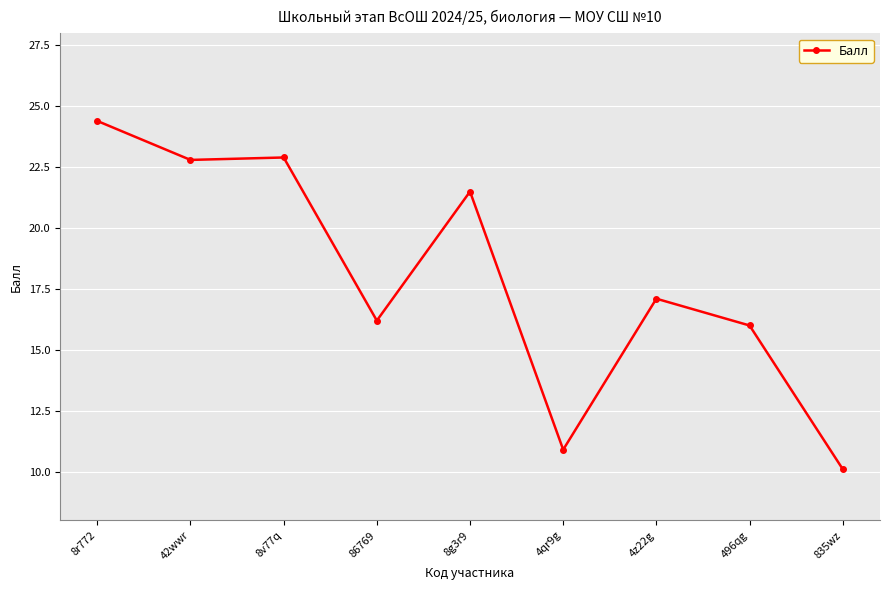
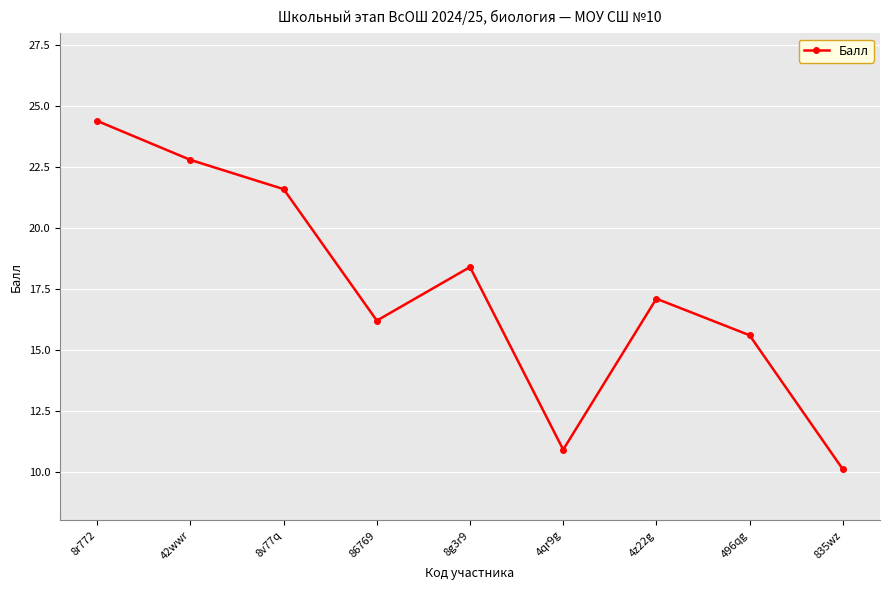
  {
    "8r772": 24.4,
    "42wwr": 22.8,
-   "8v77q": 22.9,
+   "8v77q": 21.6,
    "86769": 16.2,
-   "8g3r9": 21.5,
+   "8g3r9": 18.4,
    "4qr9g": 10.9,
    "4z22g": 17.1,
-   "496qg": 16.0,
+   "496qg": 15.6,
    "835wz": 10.1
  }
